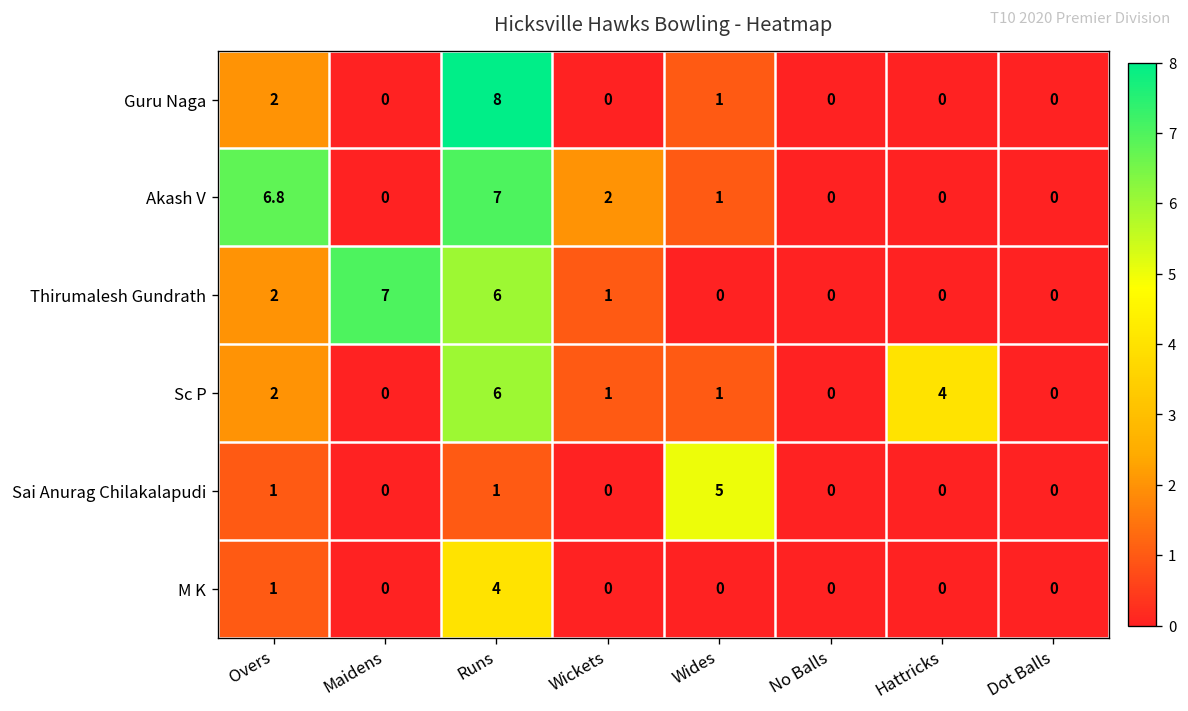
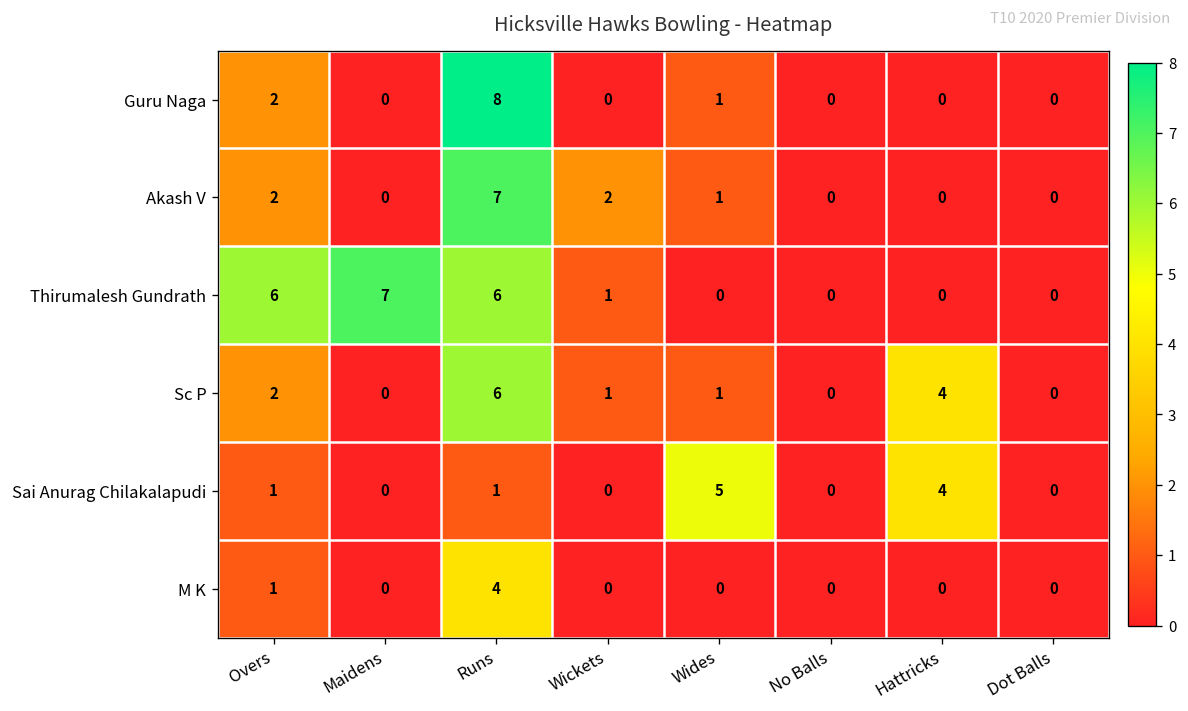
  {
    "Guru Naga": {
      "Overs": 2,
      "Maidens": 0,
      "Runs": 8,
      "Wickets": 0,
      "Wides": 1,
      "No Balls": 0,
      "Hattricks": 0,
      "Dot Balls": 0
    },
    "Akash V": {
-     "Overs": 6.8,
+     "Overs": 2,
      "Maidens": 0,
      "Runs": 7,
      "Wickets": 2,
      "Wides": 1,
      "No Balls": 0,
      "Hattricks": 0,
      "Dot Balls": 0
    },
    "Thirumalesh Gundrath": {
-     "Overs": 2,
+     "Overs": 6,
      "Maidens": 7,
      "Runs": 6,
      "Wickets": 1,
      "Wides": 0,
      "No Balls": 0,
      "Hattricks": 0,
      "Dot Balls": 0
    },
    "Sc P": {
      "Overs": 2,
      "Maidens": 0,
      "Runs": 6,
      "Wickets": 1,
      "Wides": 1,
      "No Balls": 0,
      "Hattricks": 4,
      "Dot Balls": 0
    },
    "Sai Anurag Chilakalapudi": {
      "Overs": 1,
      "Maidens": 0,
      "Runs": 1,
      "Wickets": 0,
      "Wides": 5,
      "No Balls": 0,
-     "Hattricks": 0,
+     "Hattricks": 4,
      "Dot Balls": 0
    },
    "M K": {
      "Overs": 1,
      "Maidens": 0,
      "Runs": 4,
      "Wickets": 0,
      "Wides": 0,
      "No Balls": 0,
      "Hattricks": 0,
      "Dot Balls": 0
    }
  }
